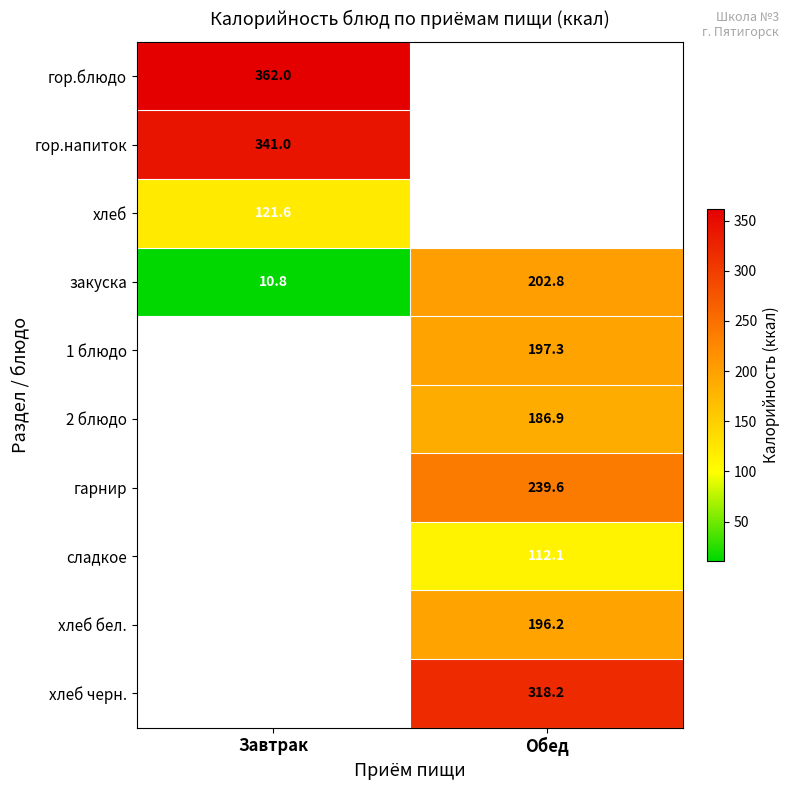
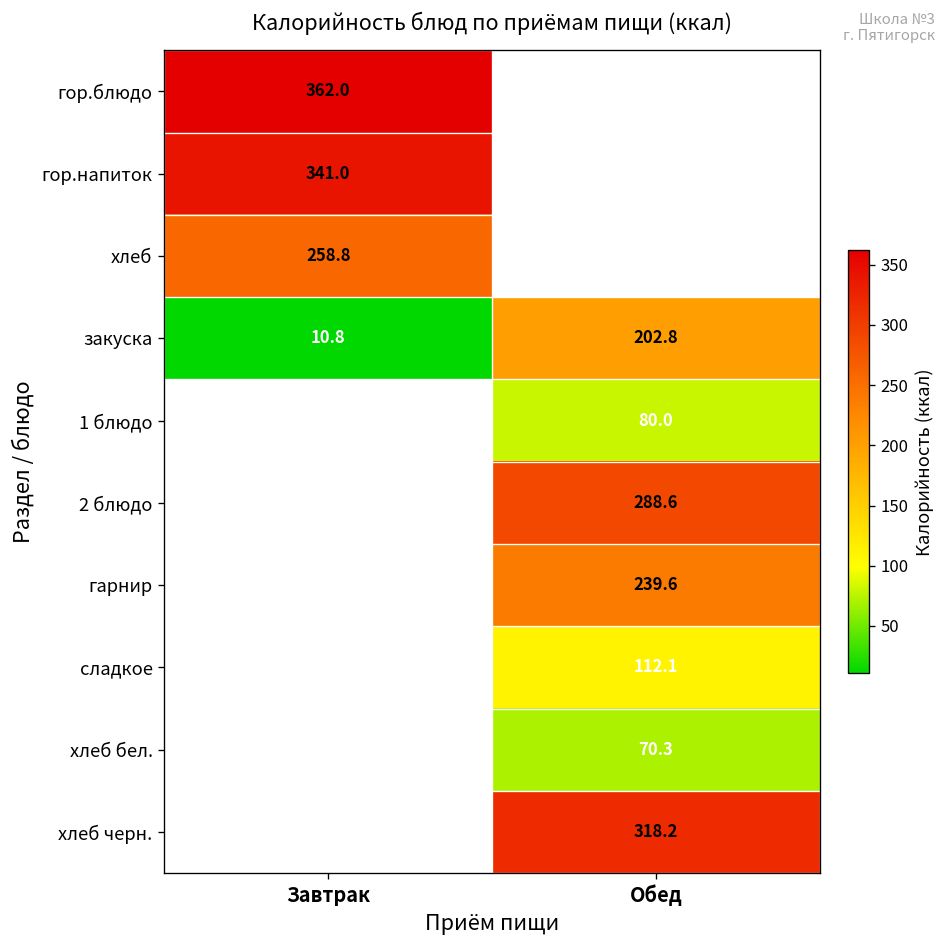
  {
    "гор.блюдо": {
      "Завтрак": 362.0
    },
    "гор.напиток": {
      "Завтрак": 341.0
    },
    "хлеб": {
-     "Завтрак": 121.6
+     "Завтрак": 258.8
    },
    "закуска": {
      "Завтрак": 10.8,
      "Обед": 202.8
    },
    "1 блюдо": {
-     "Обед": 197.3
+     "Обед": 80.0
    },
    "2 блюдо": {
-     "Обед": 186.9
+     "Обед": 288.6
    },
    "гарнир": {
      "Обед": 239.6
    },
    "сладкое": {
      "Обед": 112.1
    },
    "хлеб бел.": {
-     "Обед": 196.2
+     "Обед": 70.3
    },
    "хлеб черн.": {
      "Обед": 318.2
    }
  }
